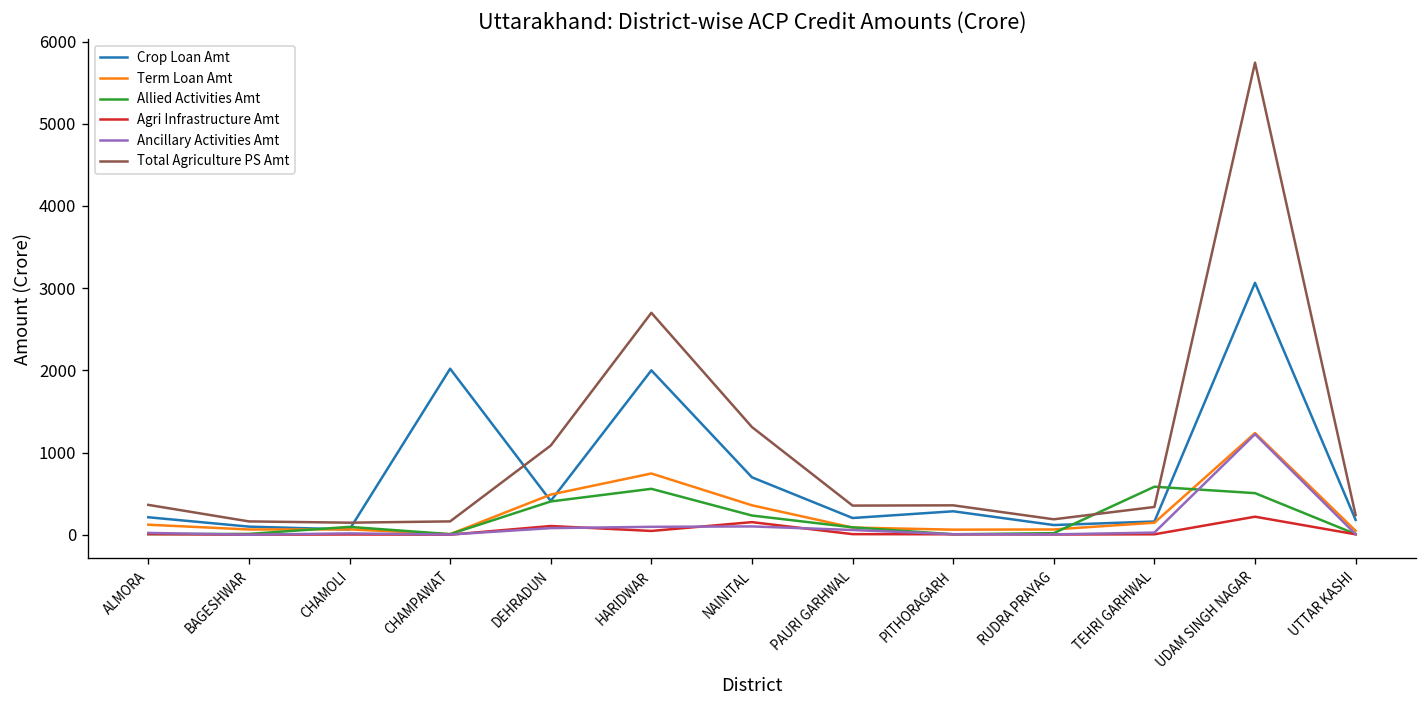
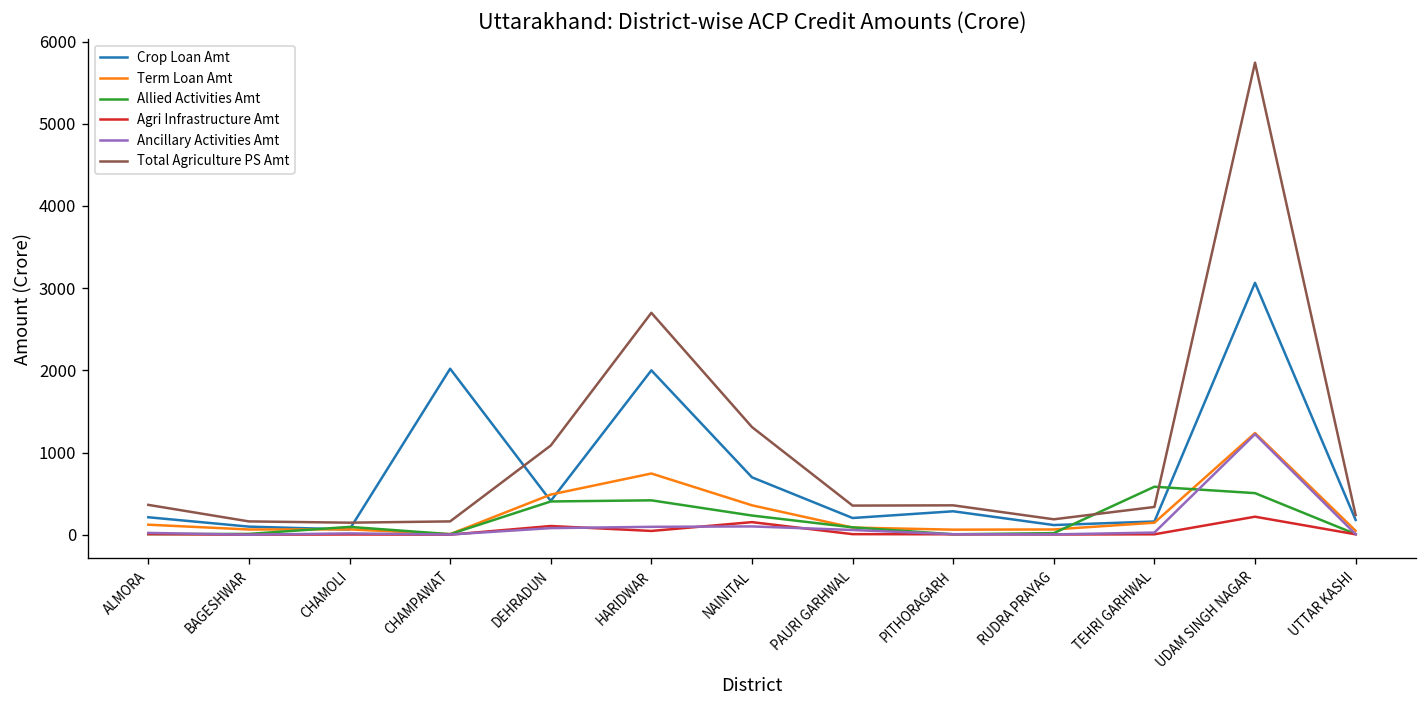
  {
    "Crop Loan Amt": {
      "ALMORA": 200,
      "CHAMPAWAT": 2000,
      "HARIDWAR": 2000,
      "NAINITAL": 700,
      "PAURI GARHWAL": 200,
      "PITHORAGARH": 300,
      "RUDRA PRAYAG": 100,
      "UDAM SINGH NAGAR": 3100,
      "UTTAR KASHI": 200
    },
    "Term Loan Amt": {
      "ALMORA": 100,
      "DEHRADUN": 500,
      "HARIDWAR": 700,
      "NAINITAL": 400,
      "PITHORAGARH": 100,
      "RUDRA PRAYAG": 100,
      "UTTAR KASHI": 0
    },
    "Allied Activities Amt": {
-     "HARIDWAR": 600,
+     "HARIDWAR": 400,
      "NAINITAL": 200,
      "TEHRI GARHWAL": 600,
      "UDAM SINGH NAGAR": 500
    },
    "Agri Infrastructure Amt": {
      "HARIDWAR": 0,
      "NAINITAL": 200,
      "PAURI GARHWAL": 0,
      "UDAM SINGH NAGAR": 200
    },
    "Ancillary Activities Amt": {
      "HARIDWAR": 100,
      "NAINITAL": 100
    },
    "Total Agriculture PS Amt": {
      "ALMORA": 400,
      "BAGESHWAR": 200,
      "CHAMOLI": 100,
      "CHAMPAWAT": 200,
      "DEHRADUN": 1100,
      "HARIDWAR": 2700,
      "NAINITAL": 1300,
      "PAURI GARHWAL": 400,
      "PITHORAGARH": 400,
      "RUDRA PRAYAG": 200,
      "TEHRI GARHWAL": 300,
      "UDAM SINGH NAGAR": 5700,
      "UTTAR KASHI": 200
    }
  }
